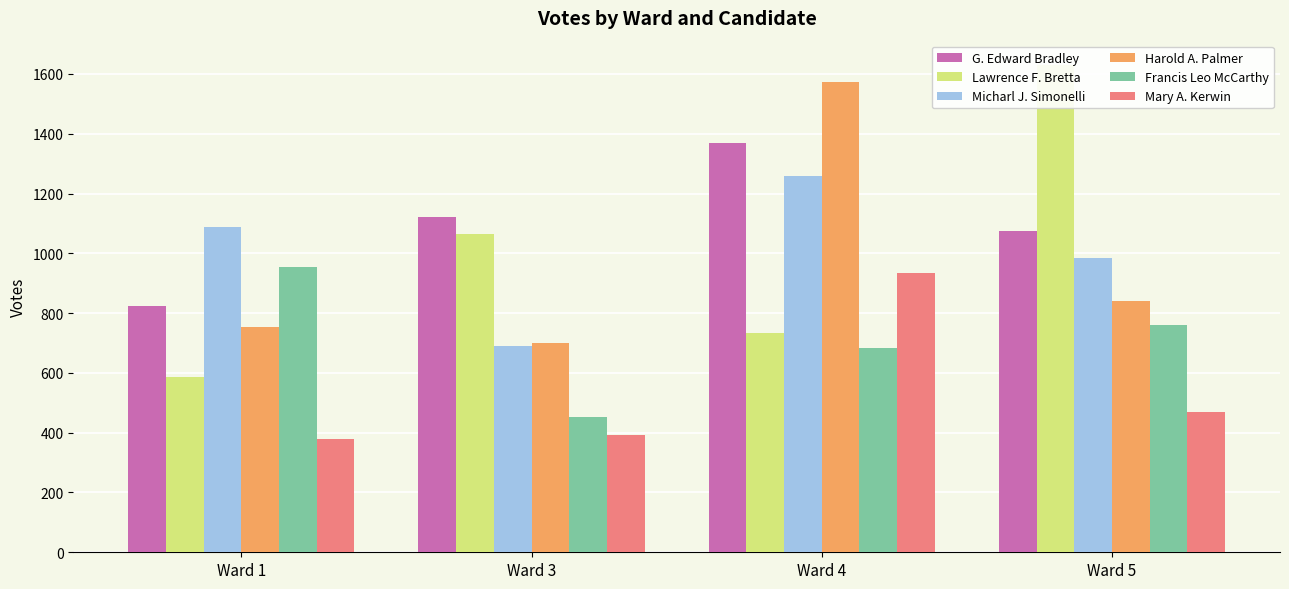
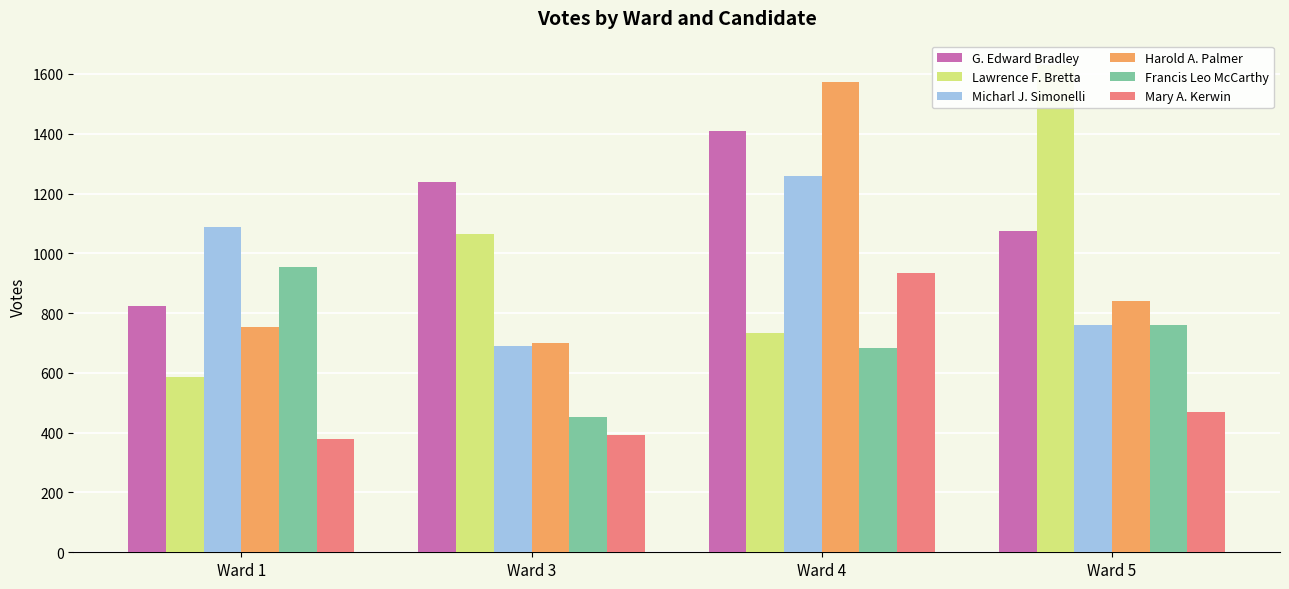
  {
    "G. Edward Bradley": {
      "Ward 1": 830,
-     "Ward 3": 1120,
-     "Ward 4": 1370,
+     "Ward 3": 1240,
+     "Ward 4": 1410,
      "Ward 5": 1080
    },
    "Lawrence F. Bretta": {
      "Ward 1": 590,
      "Ward 3": 1060,
      "Ward 4": 740
    },
    "Micharl J. Simonelli": {
      "Ward 1": 1090,
      "Ward 3": 690,
      "Ward 4": 1260,
-     "Ward 5": 980
+     "Ward 5": 760
    },
    "Francis Leo McCarthy": {
      "Ward 1": 950,
      "Ward 3": 450,
      "Ward 4": 680,
      "Ward 5": 760
    }
  }
